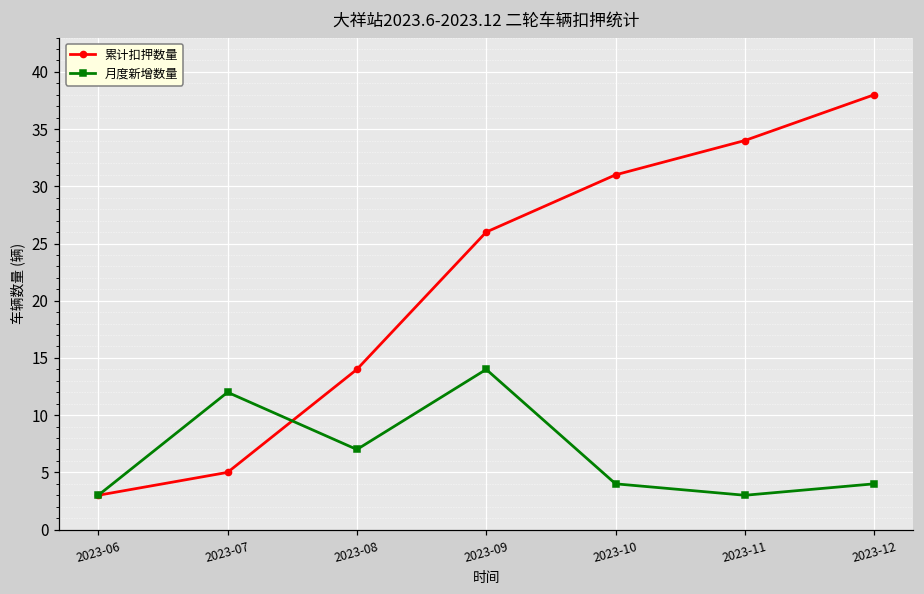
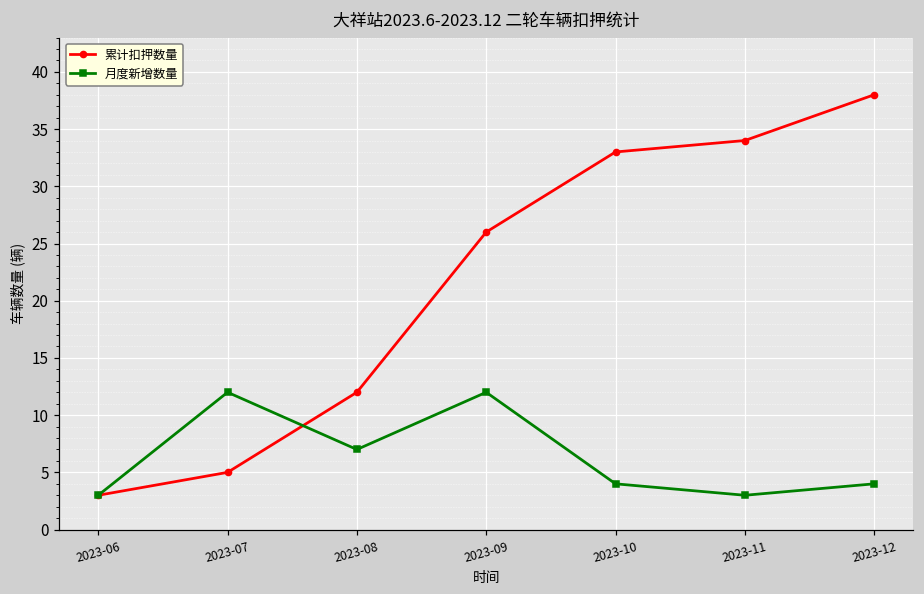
  {
    "累计扣押数量": {
      "2023-07": 5,
-     "2023-08": 14,
+     "2023-08": 12,
      "2023-09": 26,
-     "2023-10": 31,
+     "2023-10": 33,
      "2023-11": 34,
      "2023-12": 38
    },
    "月度新增数量": {
      "2023-07": 12,
      "2023-08": 7,
-     "2023-09": 14,
+     "2023-09": 12,
      "2023-10": 4,
      "2023-11": 3,
      "2023-12": 4
    }
  }
